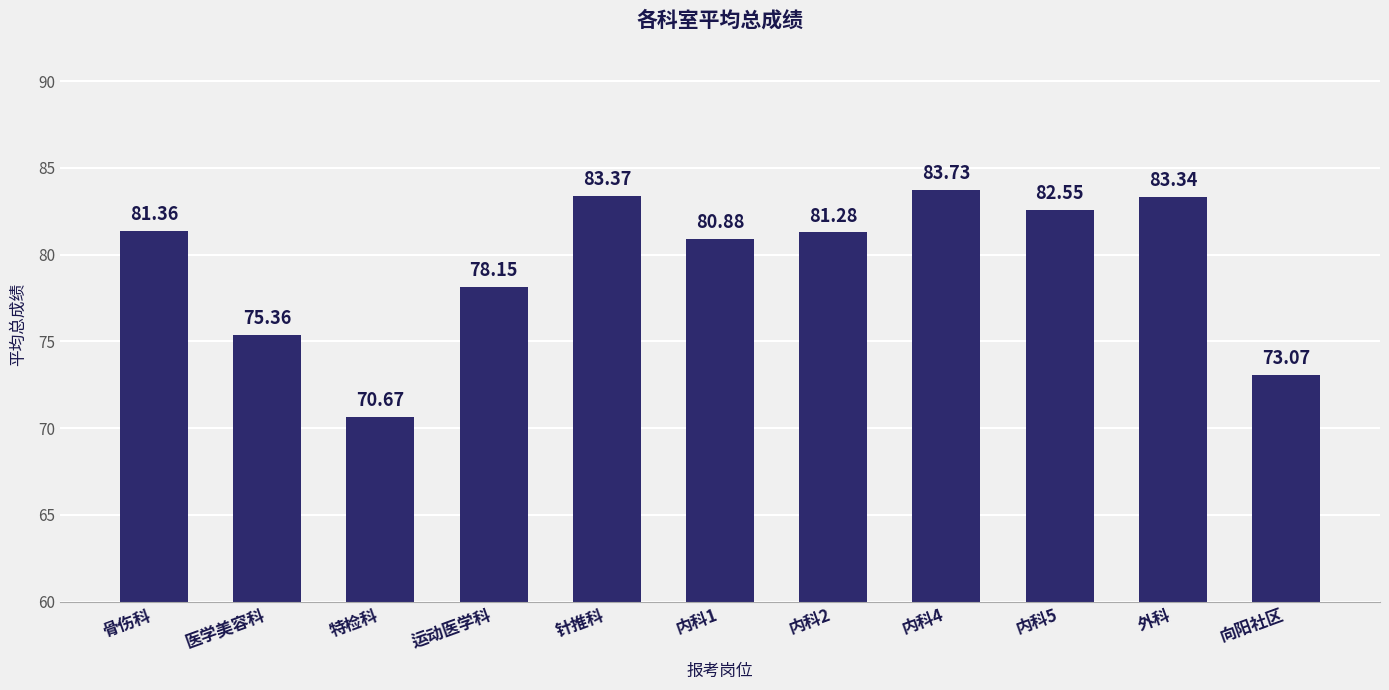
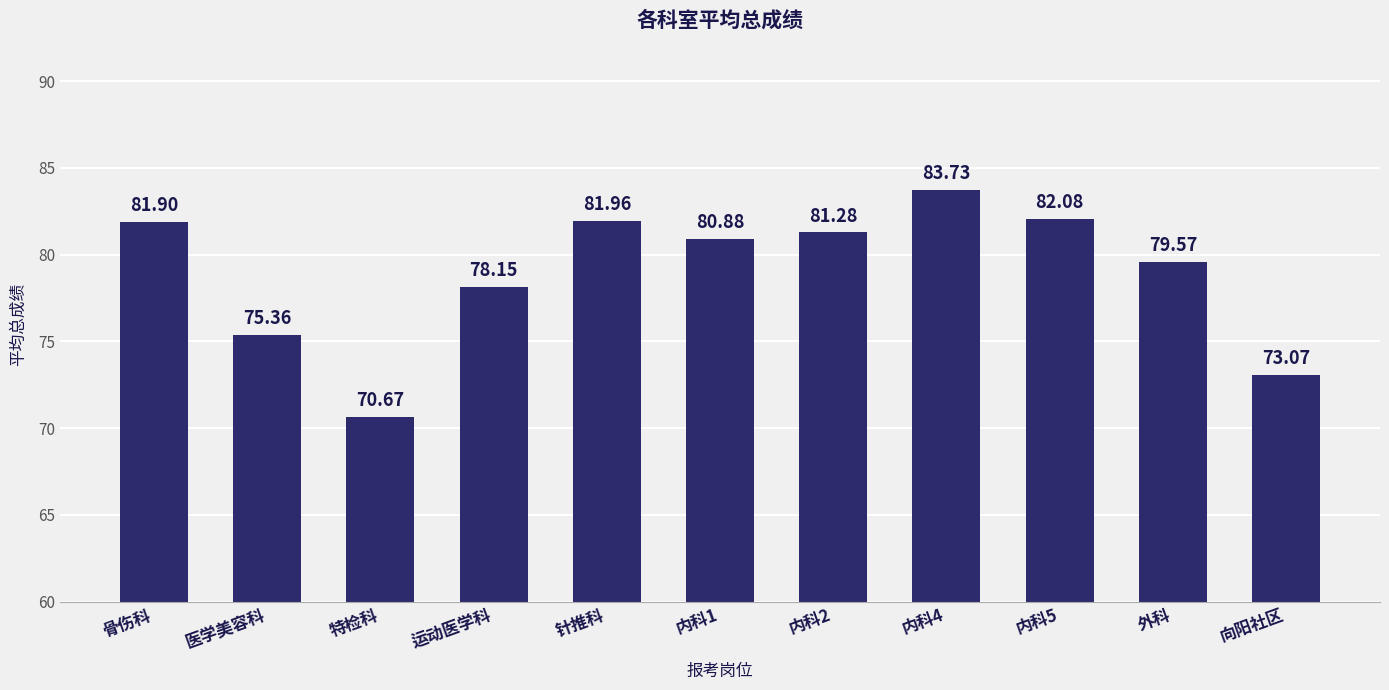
  {
-   "骨伤科": 81.36,
+   "骨伤科": 81.90,
    "医学美容科": 75.36,
    "特检科": 70.67,
    "运动医学科": 78.15,
-   "针推科": 83.37,
+   "针推科": 81.96,
    "内科1": 80.88,
    "内科2": 81.28,
    "内科4": 83.73,
-   "内科5": 82.55,
-   "外科": 83.34,
+   "内科5": 82.08,
+   "外科": 79.57,
    "向阳社区": 73.07
  }
